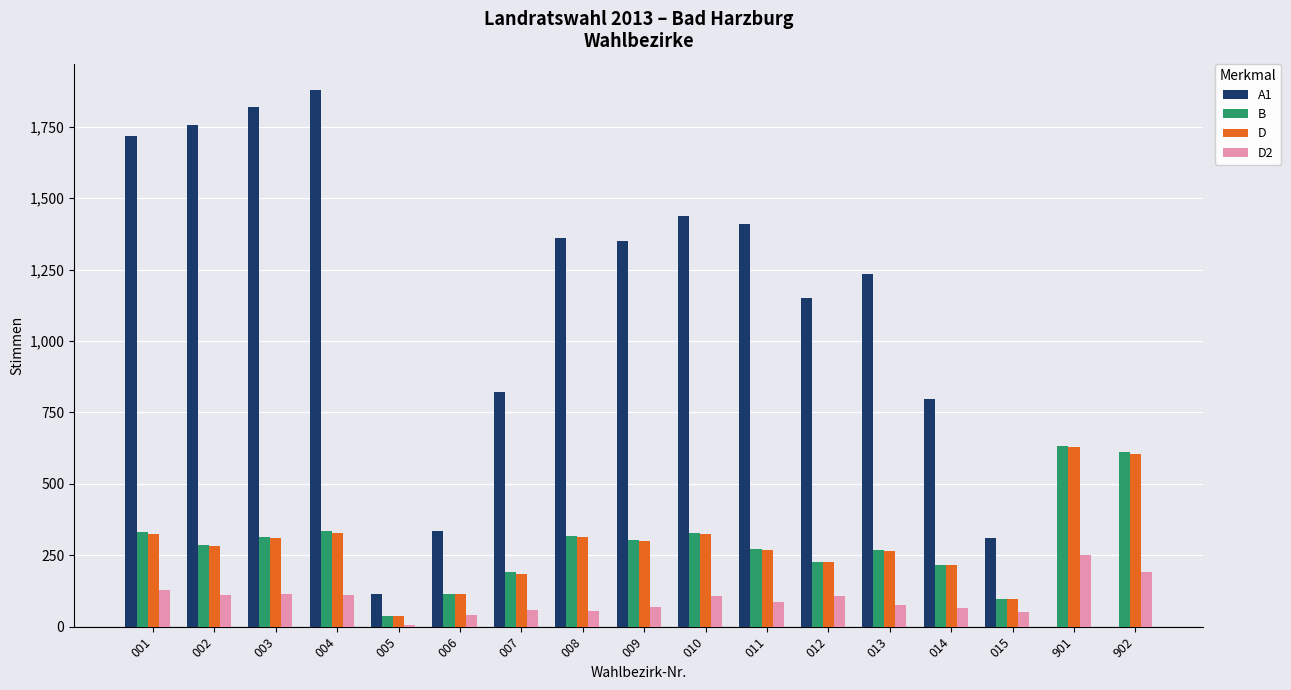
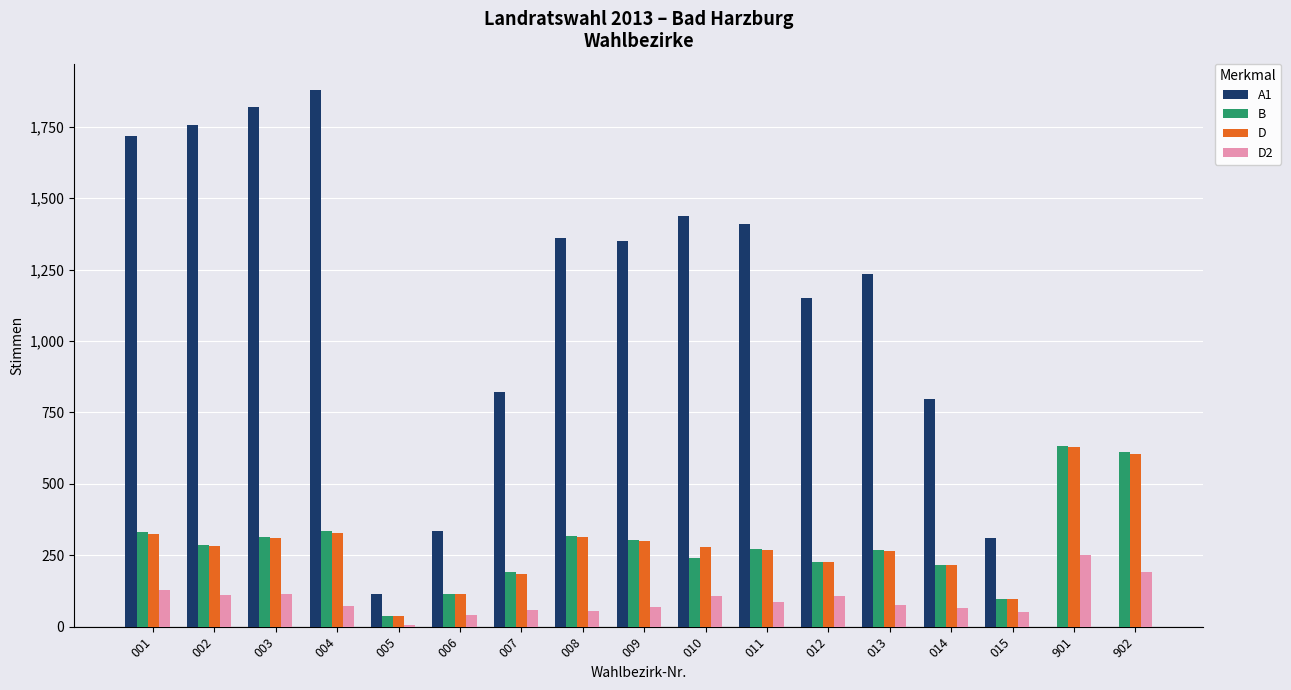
  {
    "A1": {
      "001": "1,720",
      "002": "1,760",
      "003": "1,820",
      "004": "1,880",
      "005": "120",
      "006": "330",
      "007": "820",
      "008": "1,360",
      "009": "1,350",
      "010": "1,440",
      "011": "1,410",
      "012": "1,150",
      "013": "1,230",
      "014": "800",
      "015": "310",
      "901": "0",
      "902": "0"
    },
    "B": {
      "001": "330",
      "002": "290",
      "003": "310",
      "004": "340",
      "005": "40",
      "006": "110",
      "007": "190",
      "008": "320",
      "009": "300",
-     "010": "330",
+     "010": "240",
      "011": "270",
      "012": "230",
      "013": "270",
      "014": "220",
      "015": "100",
      "901": "630",
      "902": "610"
    },
    "D": {
      "001": "330",
      "002": "280",
      "003": "310",
      "004": "330",
      "005": "40",
      "006": "110",
      "007": "180",
      "008": "320",
      "009": "300",
-     "010": "330",
+     "010": "280",
      "011": "270",
      "012": "230",
      "013": "270",
      "014": "220",
      "015": "100",
      "901": "630",
      "902": "610"
    },
    "D2": {
      "001": "130",
      "002": "110",
      "003": "120",
-     "004": "110",
+     "004": "70",
      "006": "40",
      "007": "60",
      "008": "60",
      "009": "70",
      "010": "110",
      "011": "90",
      "012": "110",
      "013": "80",
      "014": "70",
      "015": "50",
      "901": "250",
      "902": "190"
    }
  }
